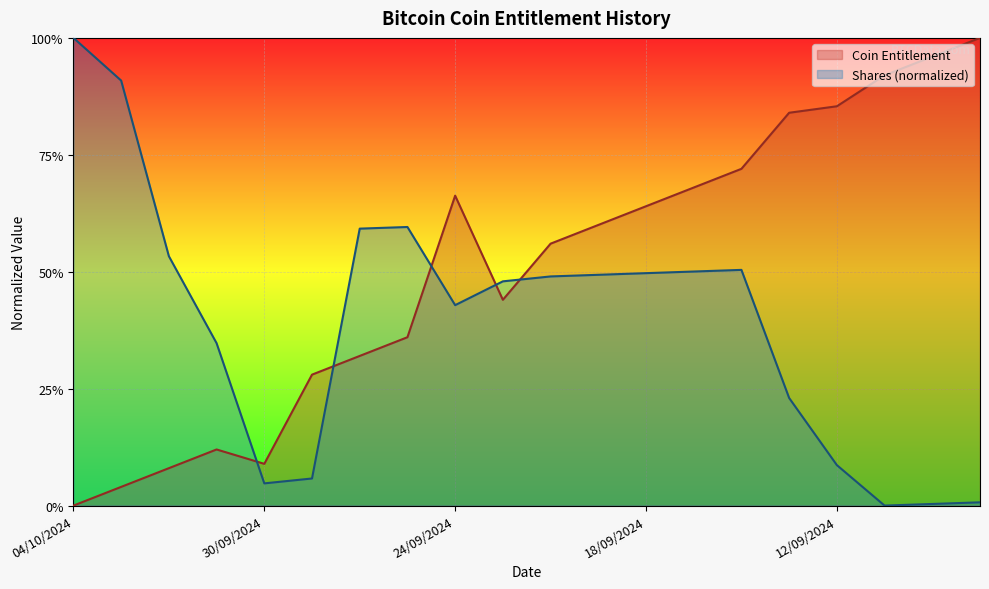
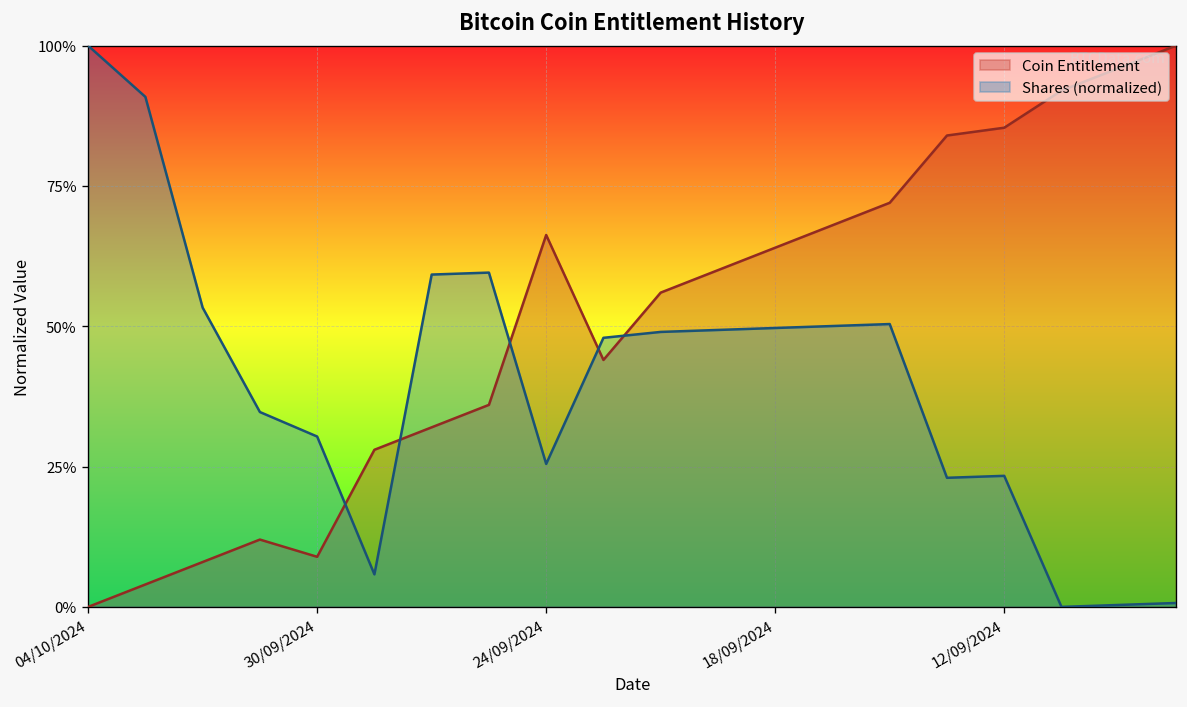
  {
    "Coin Entitlement": {
      "04/10/2024": "0%",
      "30/09/2024": "9%",
      "24/09/2024": "66%",
      "18/09/2024": "64%",
      "12/09/2024": "85%"
    },
    "Shares (normalized)": {
      "04/10/2024": "100%",
-     "30/09/2024": "5%",
-     "24/09/2024": "43%",
+     "30/09/2024": "30%",
+     "24/09/2024": "25%",
      "18/09/2024": "50%",
-     "12/09/2024": "9%"
+     "12/09/2024": "23%"
    }
  }
